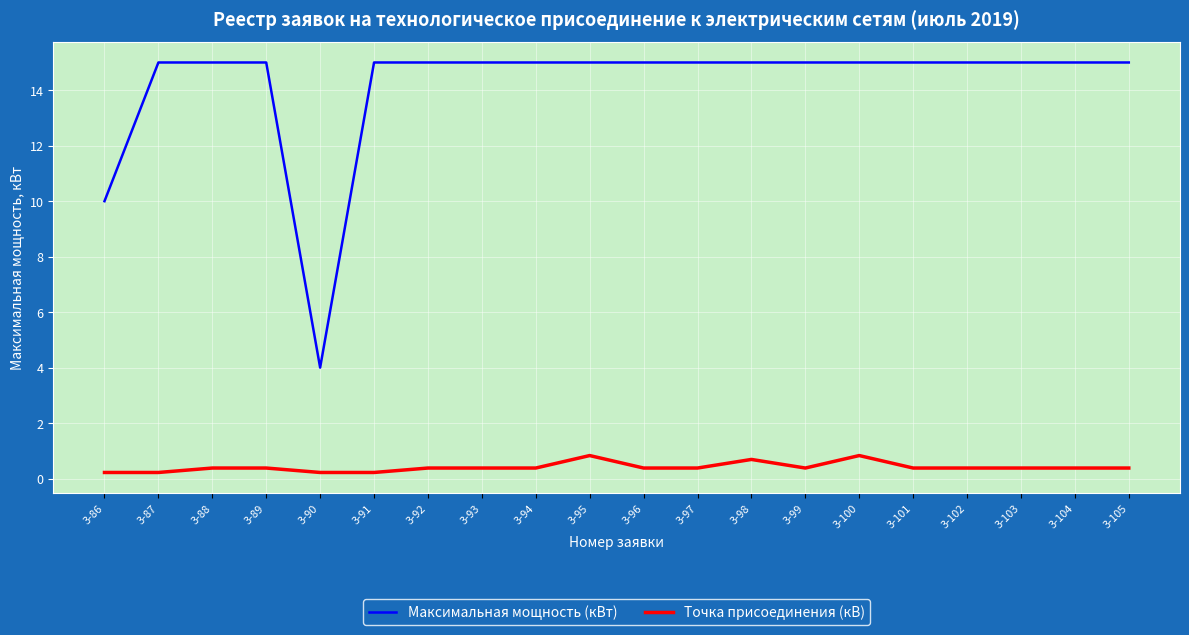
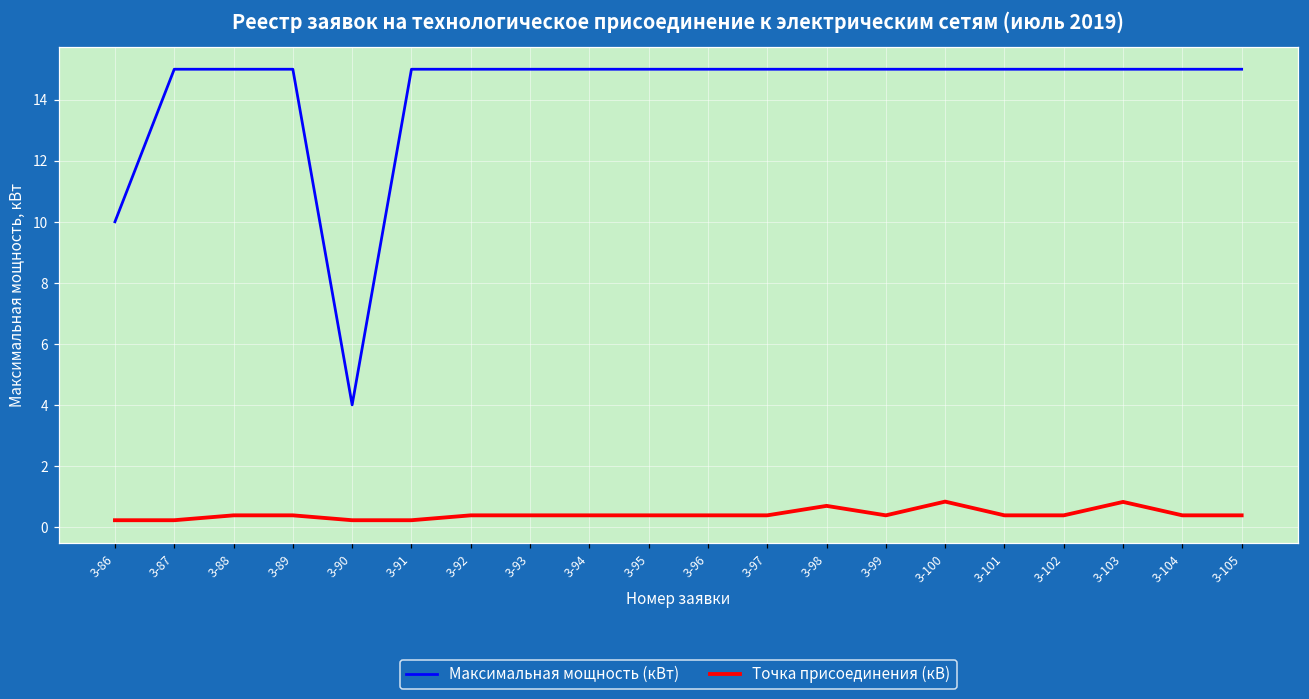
  {
    "Максимальная мощность (кВт)": {
      "3-86": 10.0,
      "3-87": 15.0,
      "3-88": 15.0,
      "3-89": 15.0,
      "3-90": 4.0,
      "3-91": 15.0,
      "3-92": 15.0,
      "3-93": 15.0,
      "3-94": 15.0,
      "3-95": 15.0,
      "3-96": 15.0,
      "3-97": 15.0,
      "3-98": 15.0,
      "3-99": 15.0,
      "3-100": 15.0,
      "3-101": 15.0,
      "3-102": 15.0,
      "3-103": 15.0,
      "3-104": 15.0,
      "3-105": 15.0
    },
    "Точка присоединения (кВ)": {
      "3-86": 0.2,
      "3-87": 0.2,
      "3-88": 0.4,
      "3-89": 0.4,
      "3-90": 0.2,
      "3-91": 0.2,
      "3-92": 0.4,
      "3-93": 0.4,
      "3-94": 0.4,
-     "3-95": 0.8,
+     "3-95": 0.4,
      "3-96": 0.4,
      "3-97": 0.4,
      "3-98": 0.7,
      "3-99": 0.4,
      "3-100": 0.8,
      "3-101": 0.4,
      "3-102": 0.4,
-     "3-103": 0.4,
+     "3-103": 0.8,
      "3-104": 0.4,
      "3-105": 0.4
    }
  }
